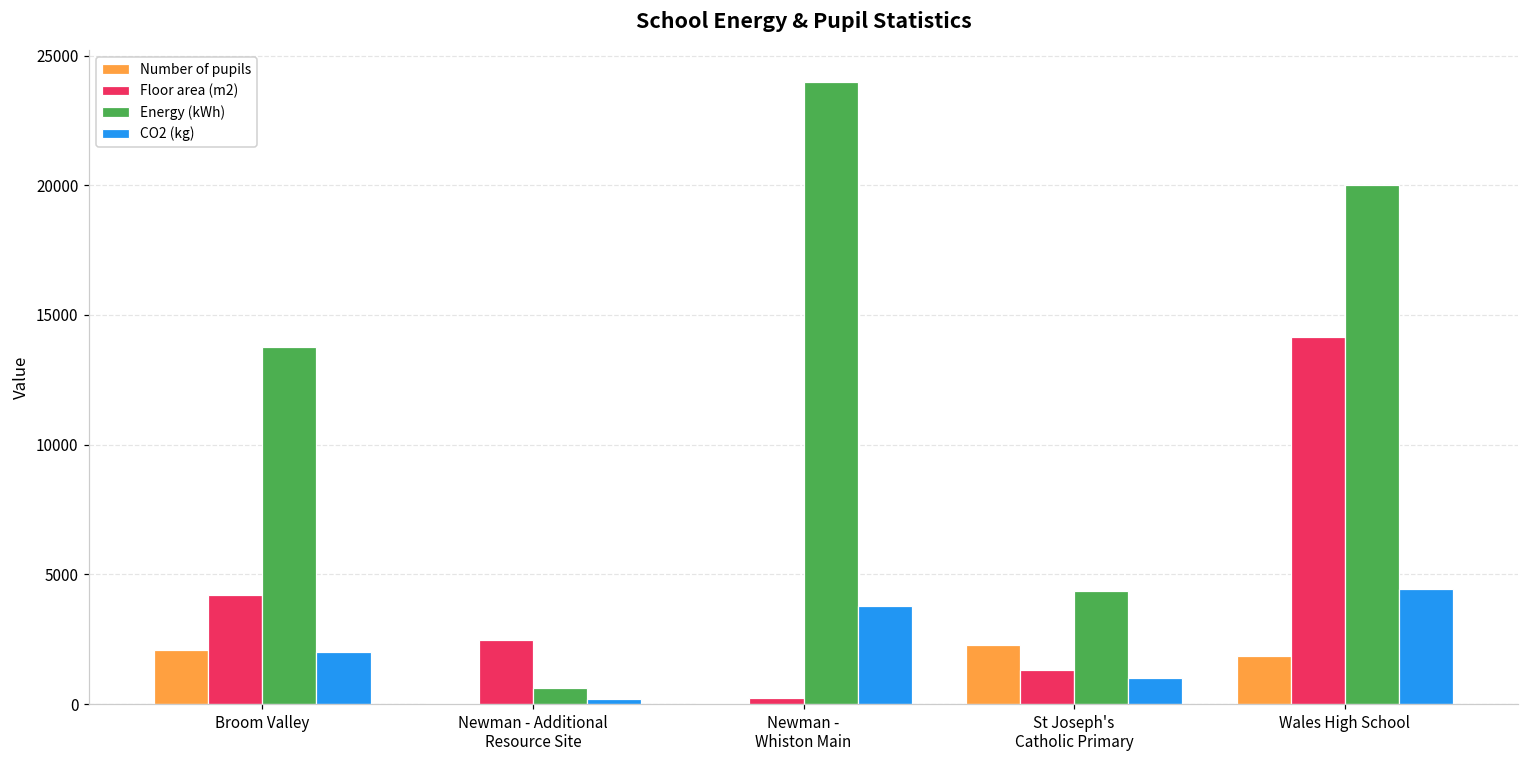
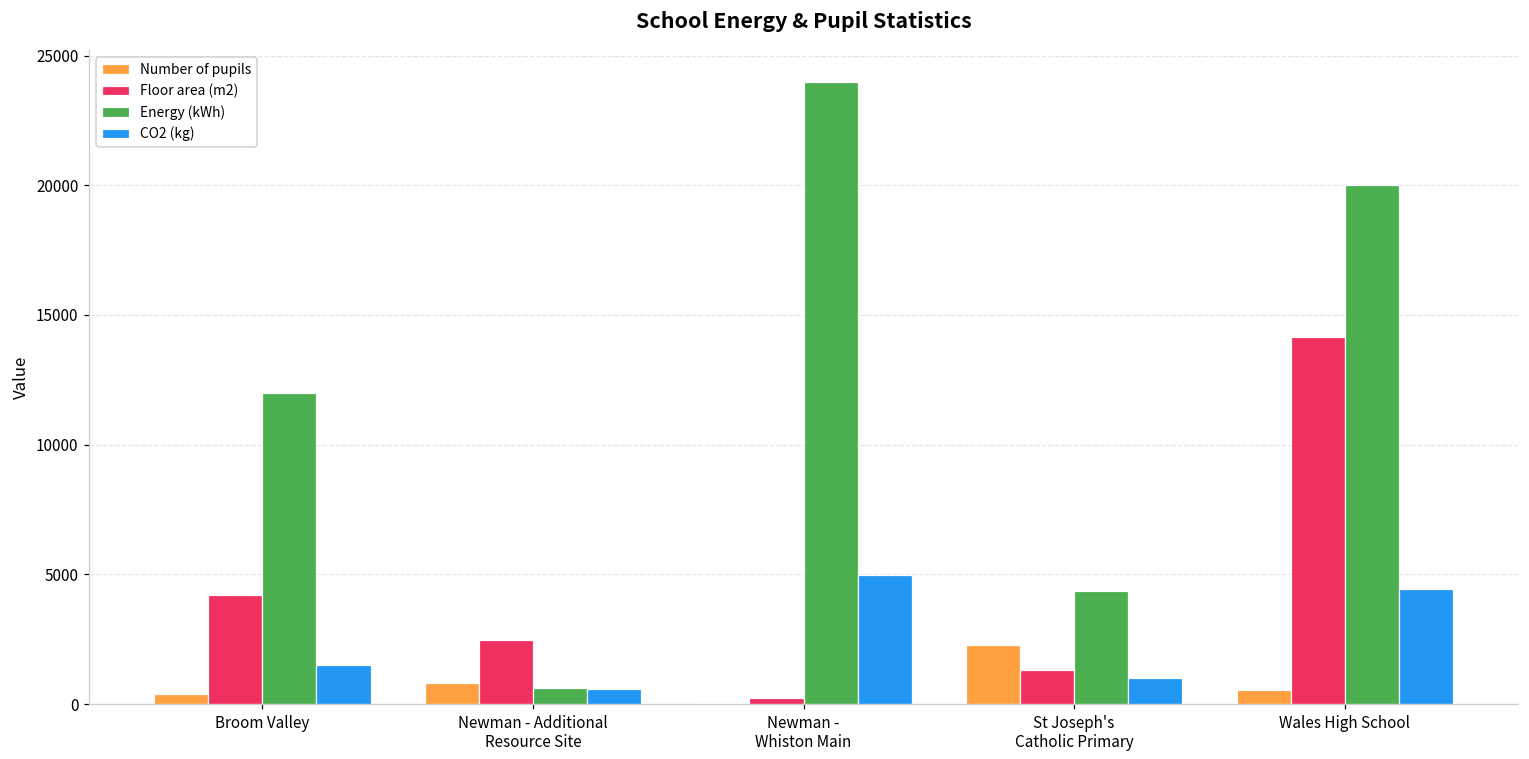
  {
    "Number of pupils": {
-     "Broom Valley": 2100,
-     "Newman - Additional Resource Site": 0,
+     "Broom Valley": 400,
+     "Newman - Additional Resource Site": 800,
      "St Joseph's Catholic Primary": 2300,
-     "Wales High School": 1800
+     "Wales High School": 500
    },
    "Floor area (m2)": {
      "Broom Valley": 4200,
      "Newman - Additional Resource Site": 2500,
      "Newman - Whiston Main": 200,
      "St Joseph's Catholic Primary": 1300,
      "Wales High School": 14100
    },
    "Energy (kWh)": {
-     "Broom Valley": 13800,
+     "Broom Valley": 12000,
      "Newman - Additional Resource Site": 600,
      "Newman - Whiston Main": 24000,
      "St Joseph's Catholic Primary": 4400,
      "Wales High School": 20000
    },
    "CO2 (kg)": {
-     "Broom Valley": 2000,
-     "Newman - Additional Resource Site": 200,
-     "Newman - Whiston Main": 3800,
+     "Broom Valley": 1500,
+     "Newman - Additional Resource Site": 600,
+     "Newman - Whiston Main": 5000,
      "St Joseph's Catholic Primary": 1000,
      "Wales High School": 4400
    }
  }
